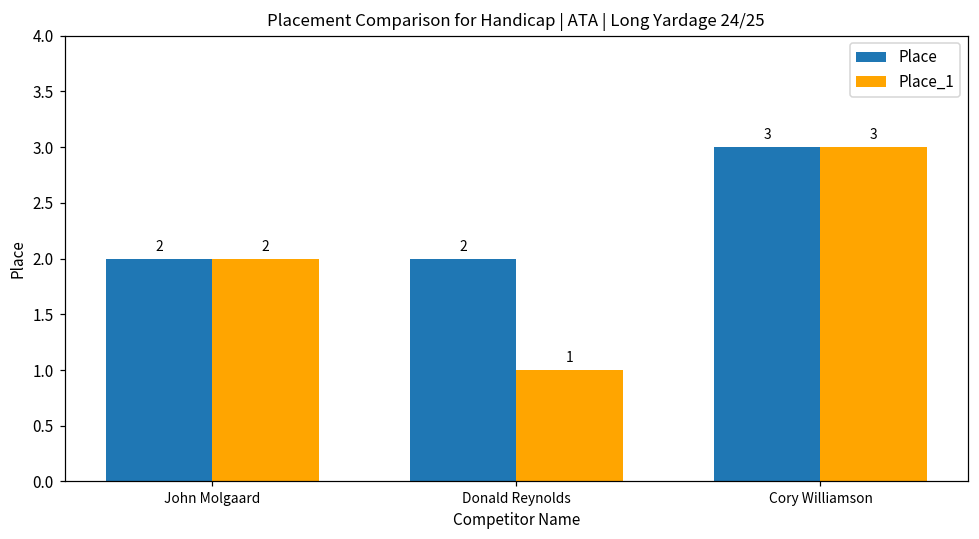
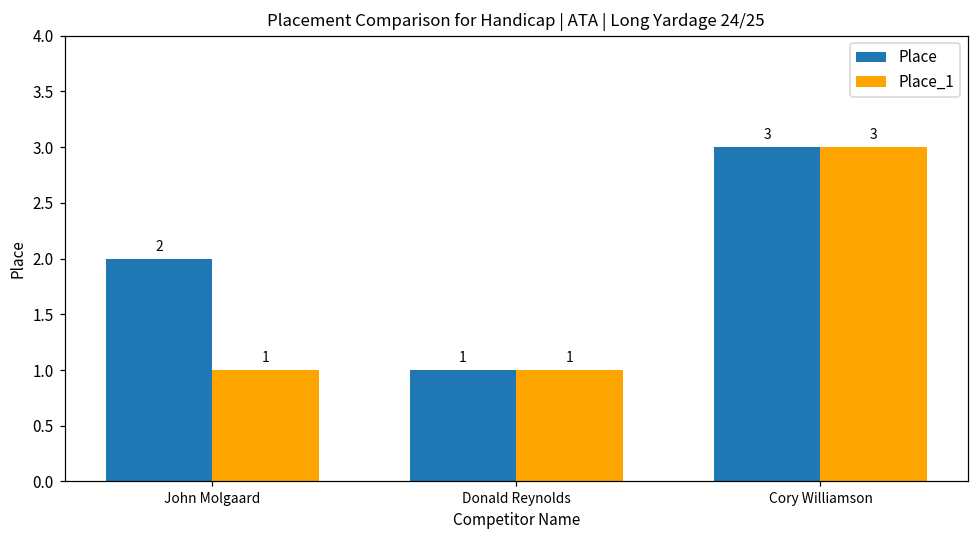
  {
    "Place": {
      "John Molgaard": 2,
-     "Donald Reynolds": 2,
+     "Donald Reynolds": 1,
      "Cory Williamson": 3
    },
    "Place_1": {
-     "John Molgaard": 2,
+     "John Molgaard": 1,
      "Donald Reynolds": 1,
      "Cory Williamson": 3
    }
  }
